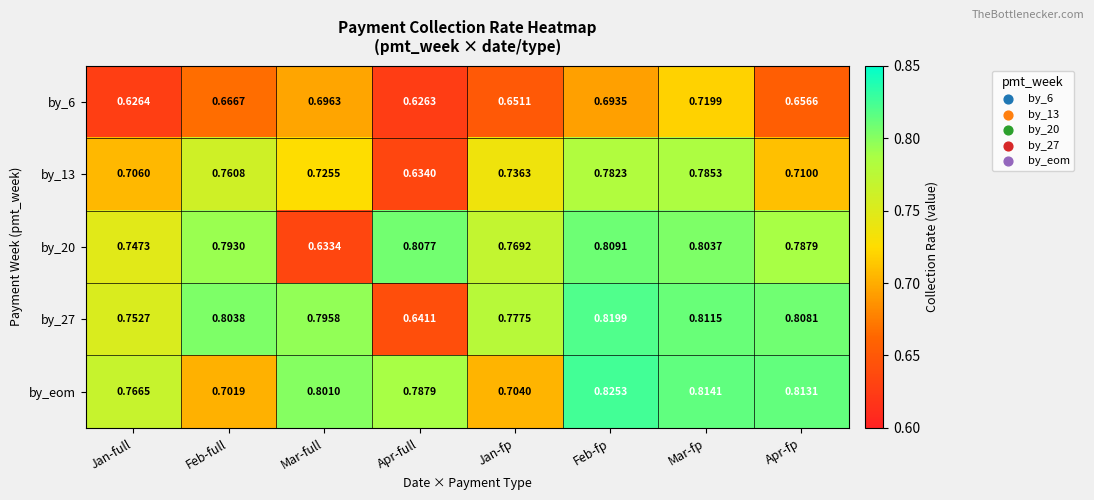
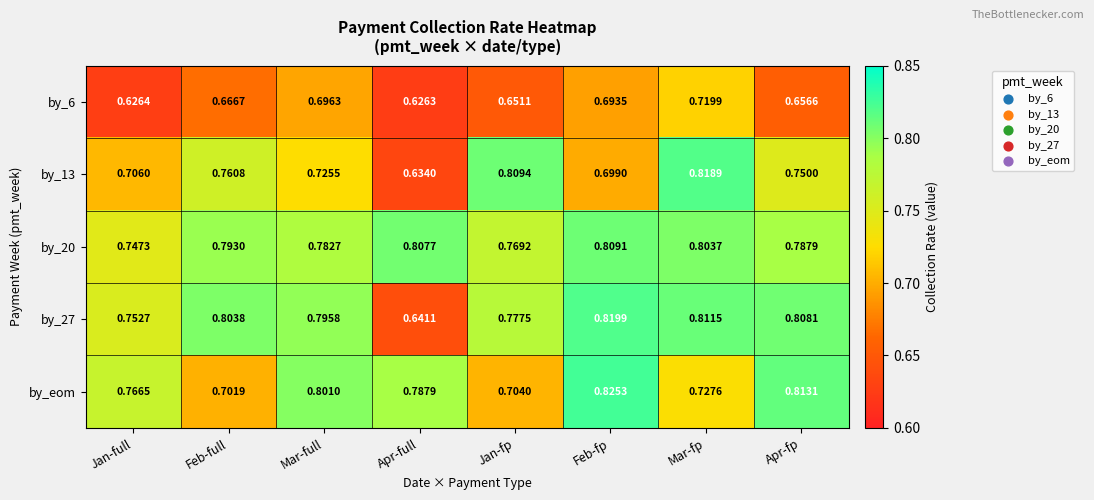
  {
    "by_6": {
      "Jan-full": 0.6264,
      "Feb-full": 0.6667,
      "Mar-full": 0.6963,
      "Apr-full": 0.6263,
      "Jan-fp": 0.6511,
      "Feb-fp": 0.6935,
      "Mar-fp": 0.7199,
      "Apr-fp": 0.6566
    },
    "by_13": {
      "Jan-full": 0.7060,
      "Feb-full": 0.7608,
      "Mar-full": 0.7255,
      "Apr-full": 0.6340,
-     "Jan-fp": 0.7363,
-     "Feb-fp": 0.7823,
-     "Mar-fp": 0.7853,
-     "Apr-fp": 0.7100
+     "Jan-fp": 0.8094,
+     "Feb-fp": 0.6990,
+     "Mar-fp": 0.8189,
+     "Apr-fp": 0.7500
    },
    "by_20": {
      "Jan-full": 0.7473,
      "Feb-full": 0.7930,
-     "Mar-full": 0.6334,
+     "Mar-full": 0.7827,
      "Apr-full": 0.8077,
      "Jan-fp": 0.7692,
      "Feb-fp": 0.8091,
      "Mar-fp": 0.8037,
      "Apr-fp": 0.7879
    },
    "by_27": {
      "Jan-full": 0.7527,
      "Feb-full": 0.8038,
      "Mar-full": 0.7958,
      "Apr-full": 0.6411,
      "Jan-fp": 0.7775,
      "Feb-fp": 0.8199,
      "Mar-fp": 0.8115,
      "Apr-fp": 0.8081
    },
    "by_eom": {
      "Jan-full": 0.7665,
      "Feb-full": 0.7019,
      "Mar-full": 0.8010,
      "Apr-full": 0.7879,
      "Jan-fp": 0.7040,
      "Feb-fp": 0.8253,
-     "Mar-fp": 0.8141,
+     "Mar-fp": 0.7276,
      "Apr-fp": 0.8131
    }
  }
